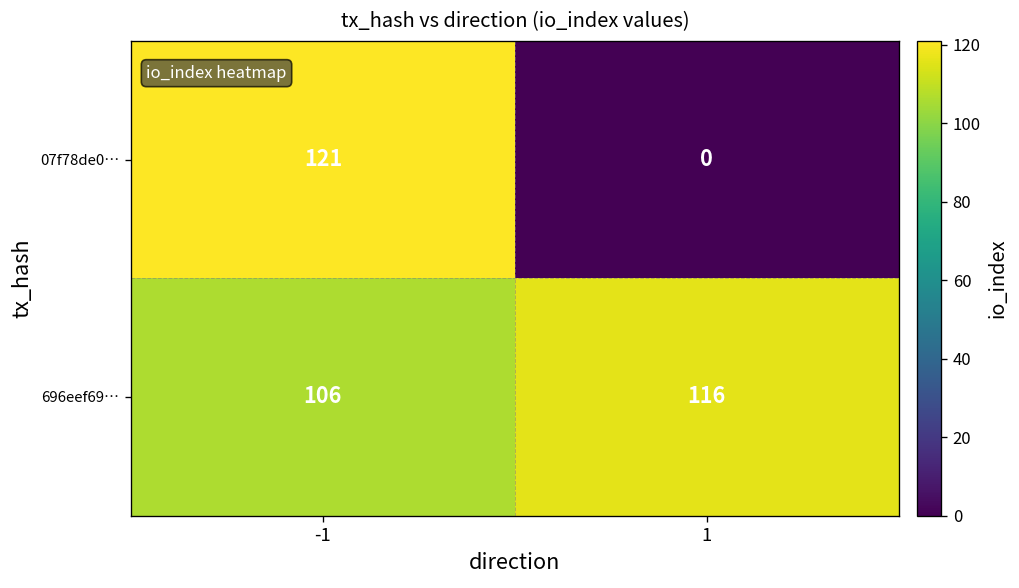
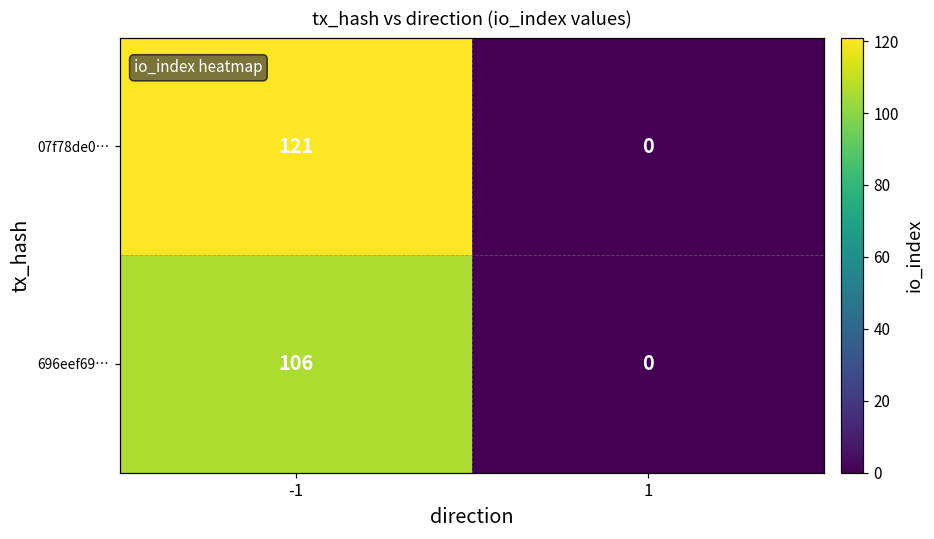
  {
    "07f78de0…": {
      "-1": 121,
      "1": 0
    },
    "696eef69…": {
      "-1": 106,
-     "1": 116
+     "1": 0
    }
  }
